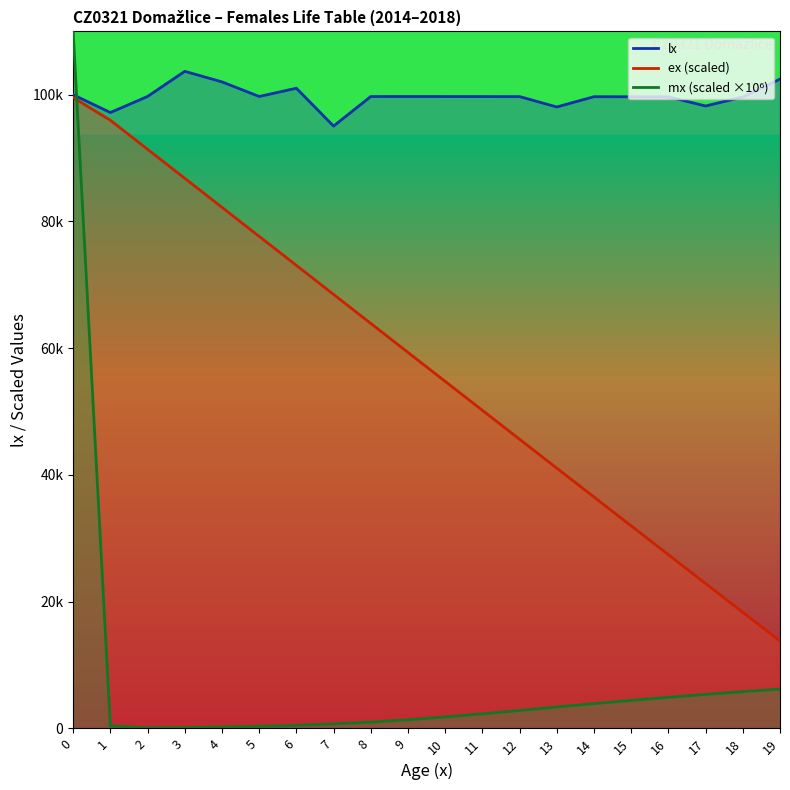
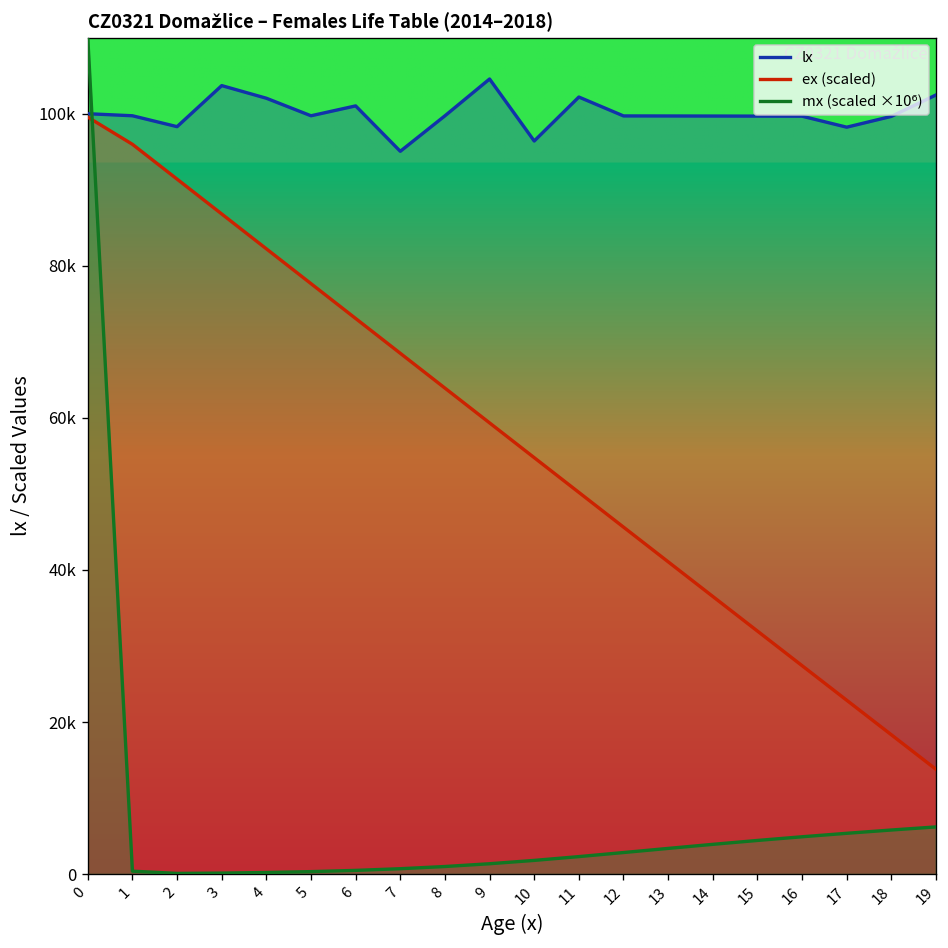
  {
    "lx": {
      "0": 100000,
-     "1": 97000,
-     "2": 100000,
+     "1": 100000,
+     "2": 98000,
      "3": 104000,
      "4": 102000,
      "5": 100000,
      "6": 101000,
      "7": 95000,
      "8": 100000,
-     "9": 100000,
-     "10": 100000,
-     "11": 100000,
+     "9": 105000,
+     "10": 96000,
+     "11": 102000,
      "12": 100000,
-     "13": 98000,
+     "13": 100000,
      "14": 100000,
      "17": 98000,
      "19": 102000
    }
  }
